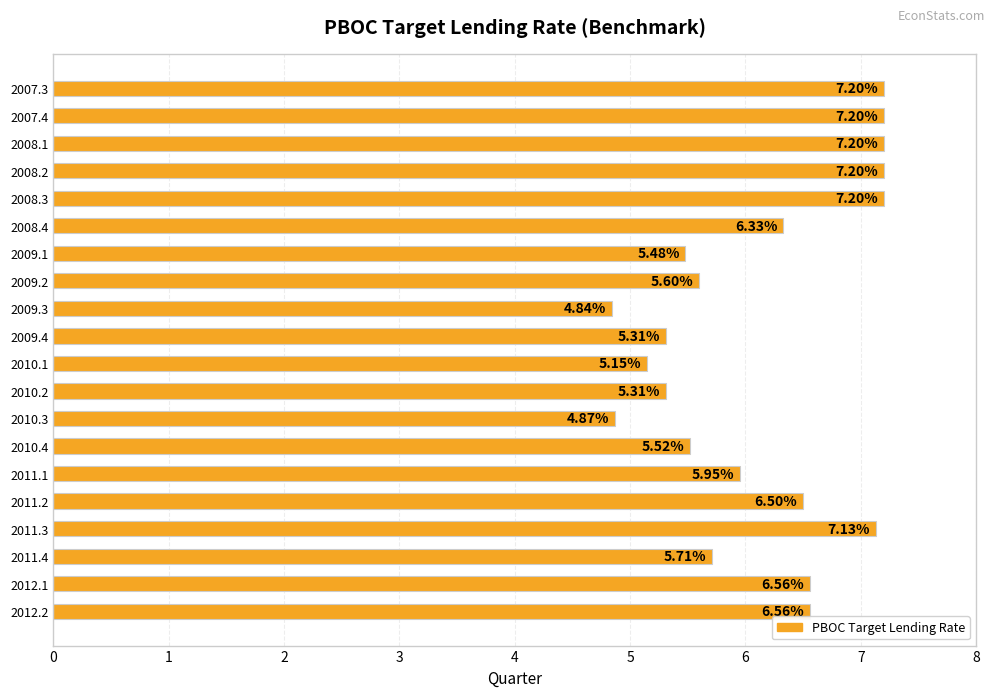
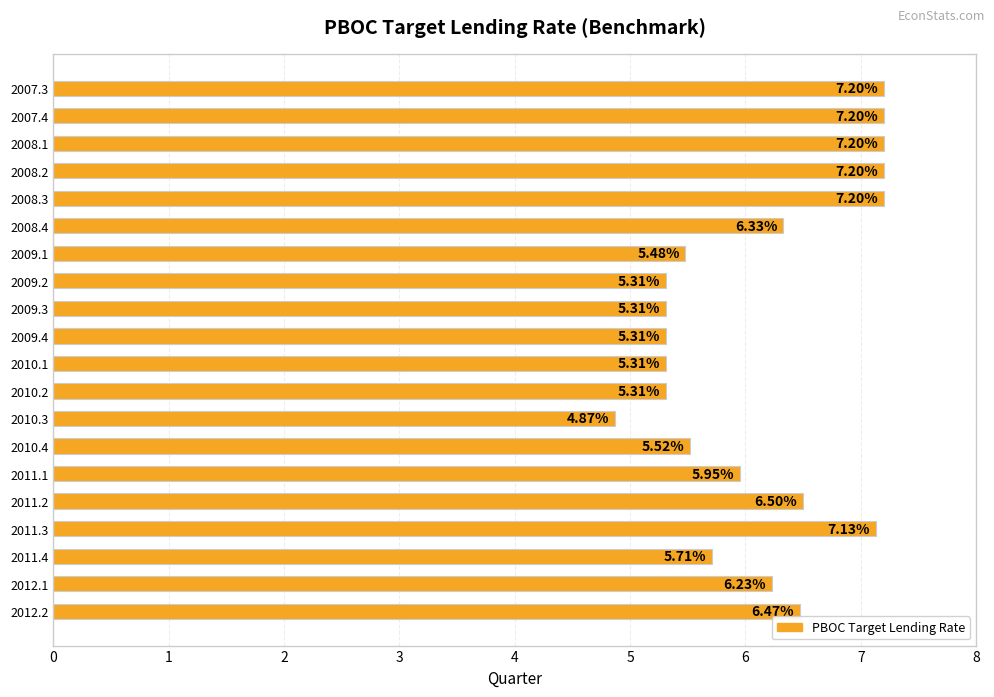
  {
    "2007.3": "7.20%",
    "2007.4": "7.20%",
    "2008.1": "7.20%",
    "2008.2": "7.20%",
    "2008.3": "7.20%",
    "2008.4": "6.33%",
    "2009.1": "5.48%",
-   "2009.2": "5.60%",
-   "2009.3": "4.84%",
+   "2009.2": "5.31%",
+   "2009.3": "5.31%",
    "2009.4": "5.31%",
-   "2010.1": "5.15%",
+   "2010.1": "5.31%",
    "2010.2": "5.31%",
    "2010.3": "4.87%",
    "2010.4": "5.52%",
    "2011.1": "5.95%",
    "2011.2": "6.50%",
    "2011.3": "7.13%",
    "2011.4": "5.71%",
-   "2012.1": "6.56%",
-   "2012.2": "6.56%"
+   "2012.1": "6.23%",
+   "2012.2": "6.47%"
  }
